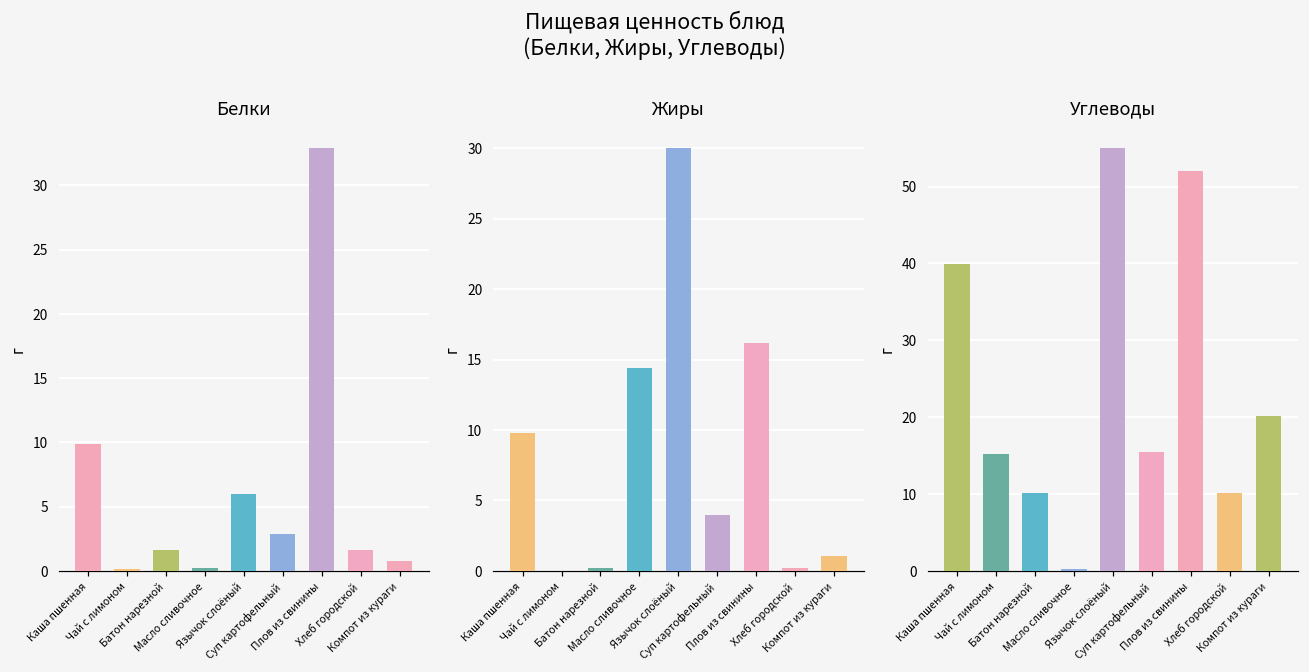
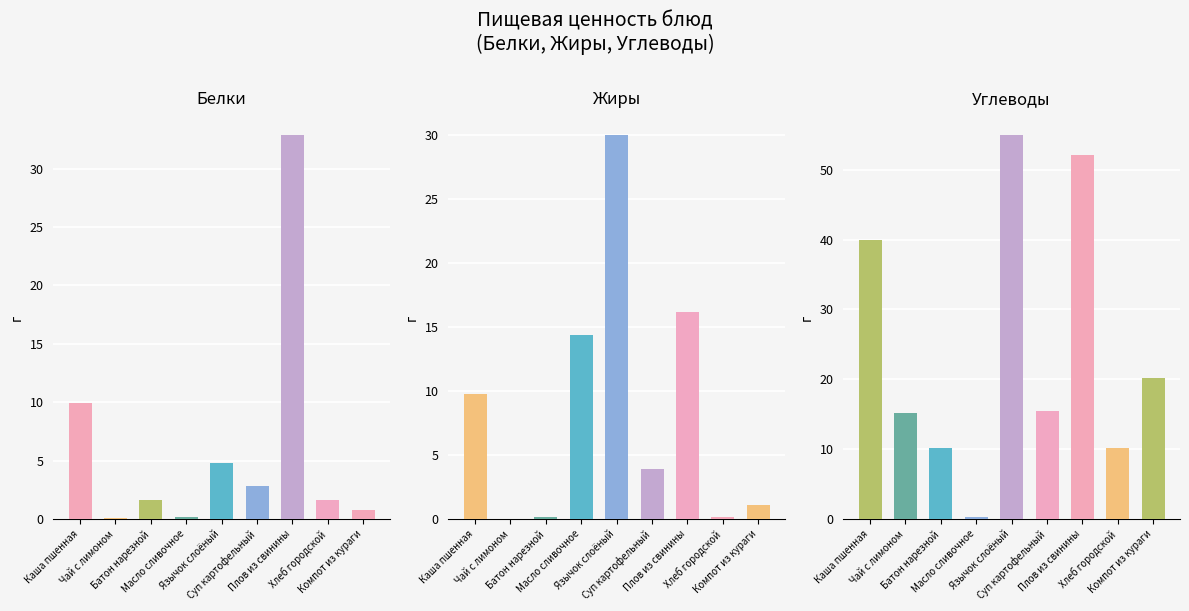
  {
    "Белки": {
      "Каша пшенная": 9.9,
      "Батон нарезной": 1.6,
-     "Язычок слоёный": 6.0,
+     "Язычок слоёный": 4.8,
      "Суп картофельный": 2.9,
      "Плов из свинины": 32.9,
      "Хлеб городской": 1.6,
      "Компот из кураги": 0.8
    },
    "Жиры": {
      "Каша пшенная": 9.8,
      "Батон нарезной": 0.2,
      "Масло сливочное": 14.4,
      "Язычок слоёный": 30.0,
      "Суп картофельный": 4.0,
      "Плов из свинины": 16.2,
      "Хлеб городской": 0.2,
      "Компот из кураги": 1.1
    },
    "Углеводы": {
      "Каша пшенная": 40,
      "Чай с лимоном": 15,
      "Батон нарезной": 10,
      "Язычок слоёный": 55,
      "Суп картофельный": 15,
      "Плов из свинины": 52,
      "Хлеб городской": 10,
      "Компот из кураги": 20
    }
  }
